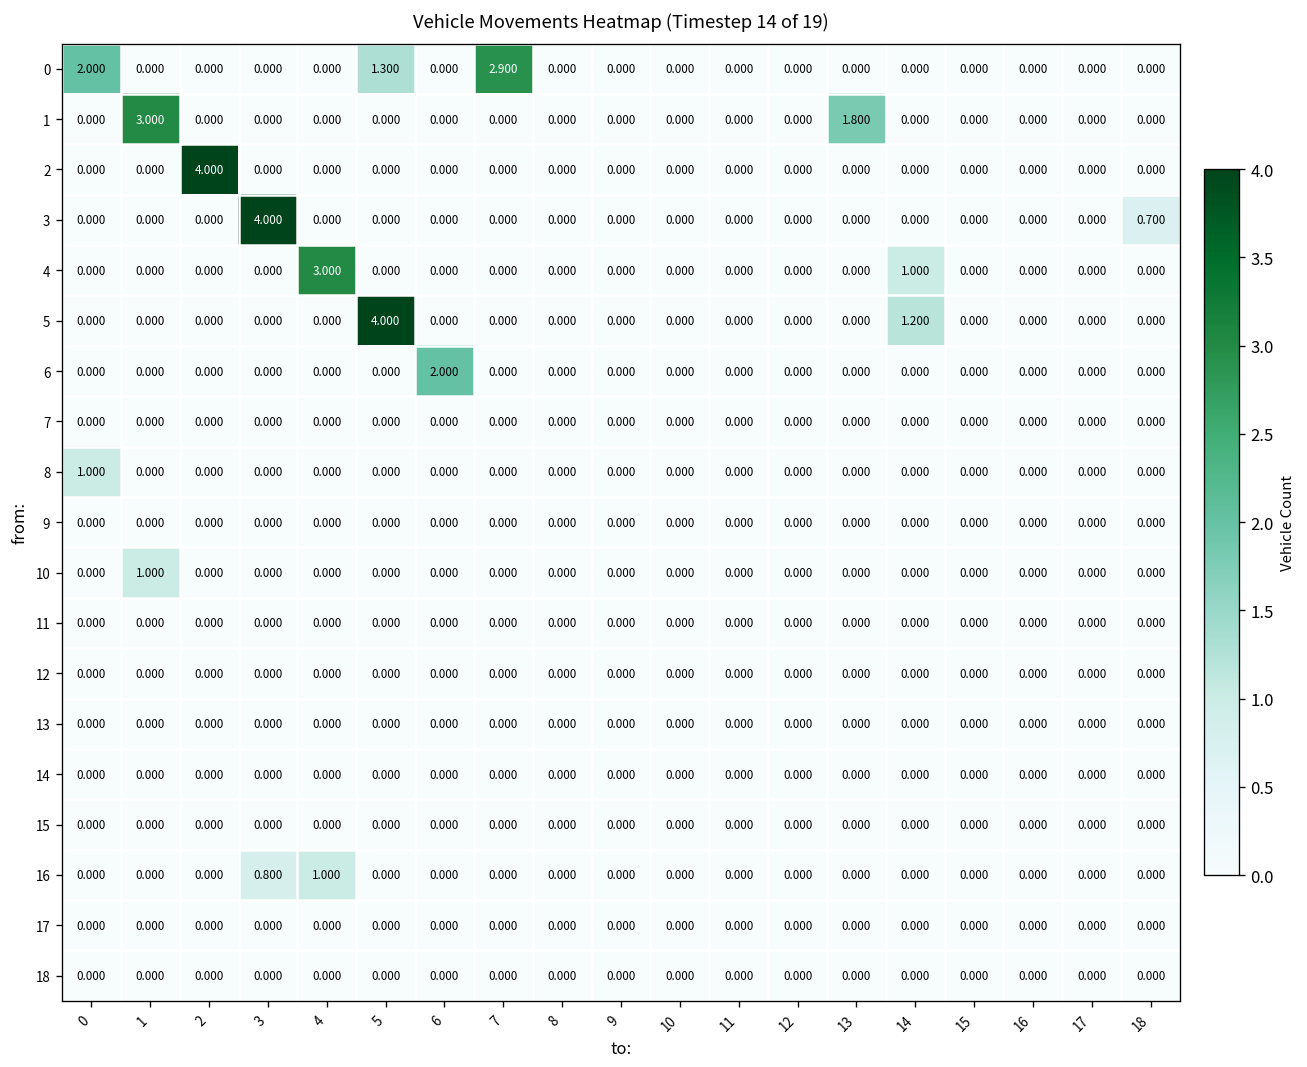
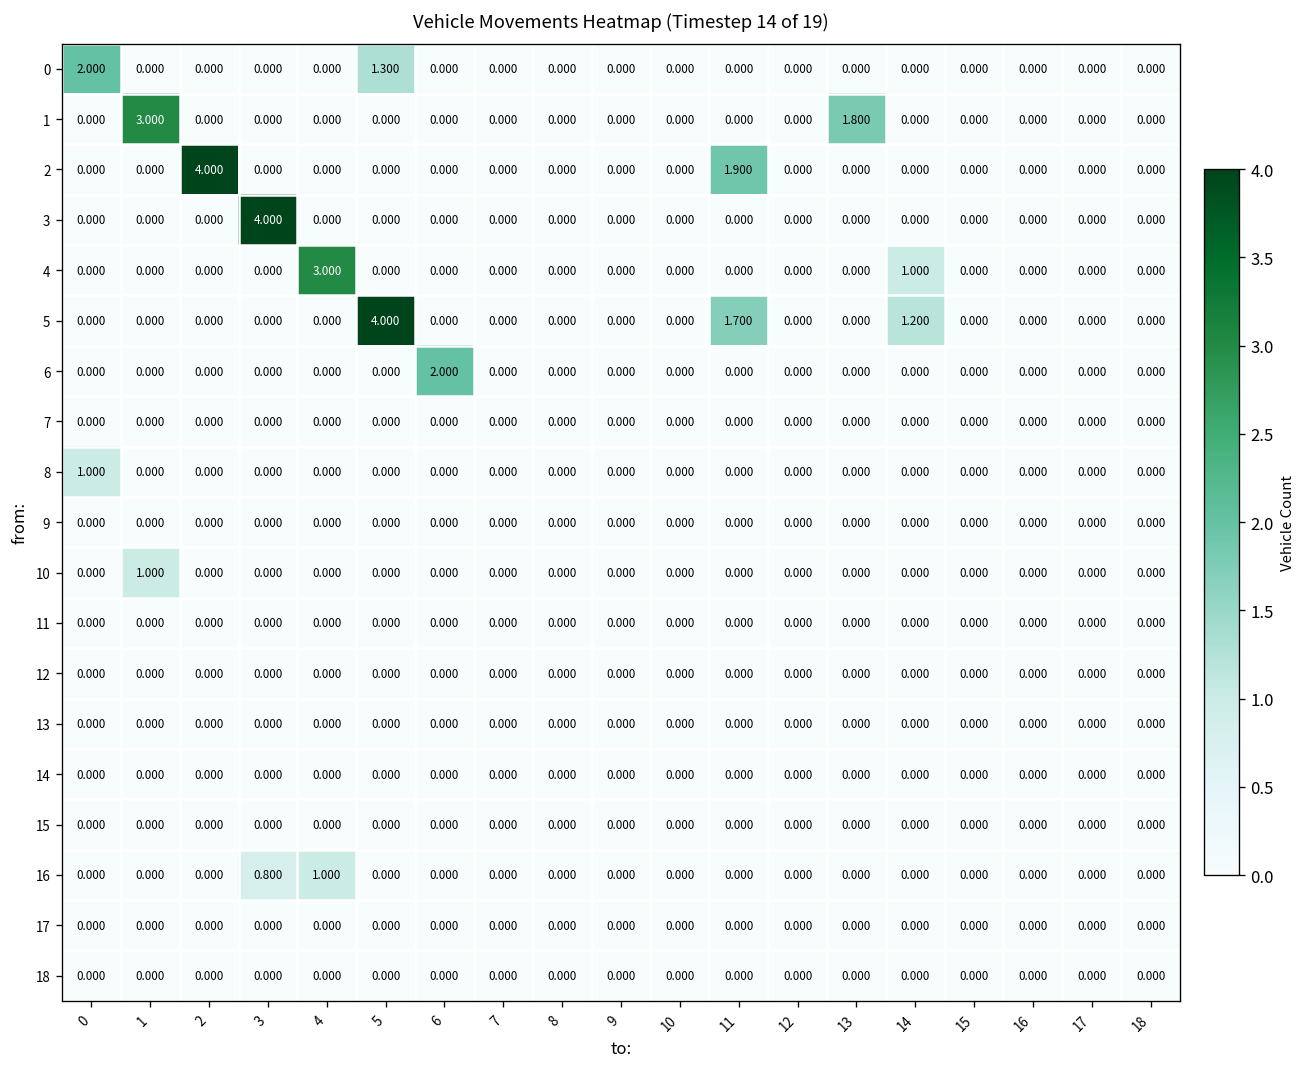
  {
    "0": {
      "0": 2.000,
      "1": 0.000,
      "2": 0.000,
      "3": 0.000,
      "4": 0.000,
      "5": 1.300,
      "6": 0.000,
-     "7": 2.900,
+     "7": 0.000,
      "8": 0.000,
      "9": 0.000,
      "10": 0.000,
      "11": 0.000,
      "12": 0.000,
      "13": 0.000,
      "14": 0.000,
      "15": 0.000,
      "16": 0.000,
      "17": 0.000,
      "18": 0.000
    },
    "2": {
      "0": 0.000,
      "1": 0.000,
      "2": 4.000,
      "3": 0.000,
      "4": 0.000,
      "5": 0.000,
      "6": 0.000,
      "7": 0.000,
      "8": 0.000,
      "9": 0.000,
      "10": 0.000,
-     "11": 0.000,
+     "11": 1.900,
      "12": 0.000,
      "13": 0.000,
      "14": 0.000,
      "15": 0.000,
      "16": 0.000,
      "17": 0.000,
      "18": 0.000
    },
    "3": {
      "0": 0.000,
      "1": 0.000,
      "2": 0.000,
      "3": 4.000,
      "4": 0.000,
      "5": 0.000,
      "6": 0.000,
      "7": 0.000,
      "8": 0.000,
      "9": 0.000,
      "10": 0.000,
      "11": 0.000,
      "12": 0.000,
      "13": 0.000,
      "14": 0.000,
      "15": 0.000,
      "16": 0.000,
      "17": 0.000,
-     "18": 0.700
+     "18": 0.000
    },
    "5": {
      "0": 0.000,
      "1": 0.000,
      "2": 0.000,
      "3": 0.000,
      "4": 0.000,
      "5": 4.000,
      "6": 0.000,
      "7": 0.000,
      "8": 0.000,
      "9": 0.000,
      "10": 0.000,
-     "11": 0.000,
+     "11": 1.700,
      "12": 0.000,
      "13": 0.000,
      "14": 1.200,
      "15": 0.000,
      "16": 0.000,
      "17": 0.000,
      "18": 0.000
    }
  }
